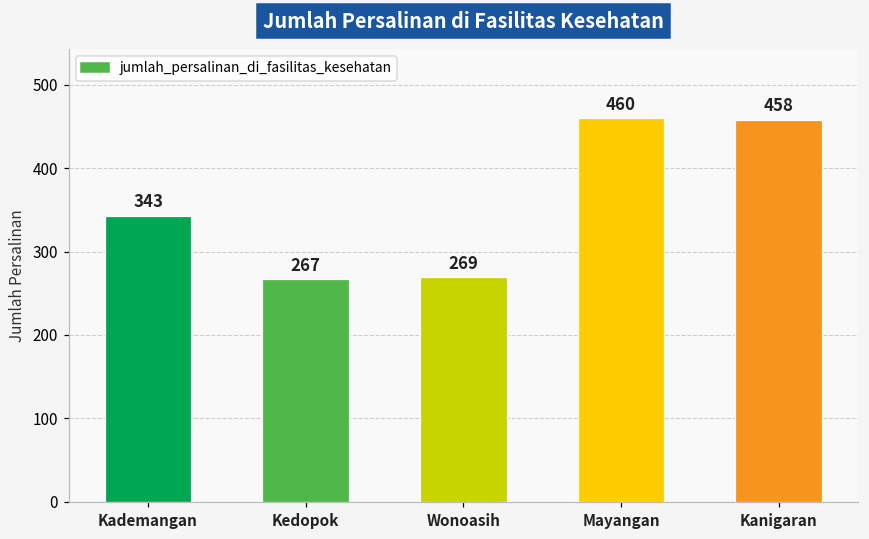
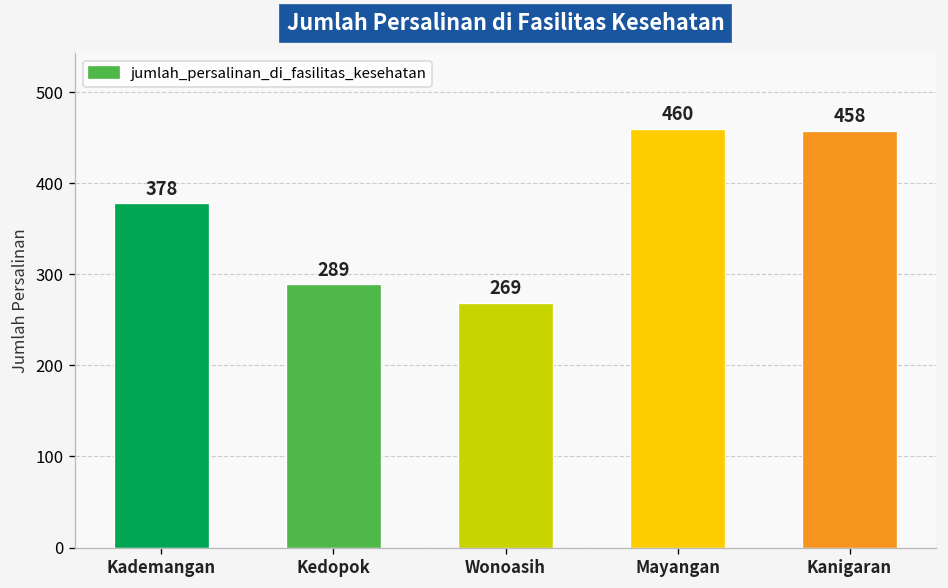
  {
-   "Kademangan": 343,
-   "Kedopok": 267,
+   "Kademangan": 378,
+   "Kedopok": 289,
    "Wonoasih": 269,
    "Mayangan": 460,
    "Kanigaran": 458
  }
